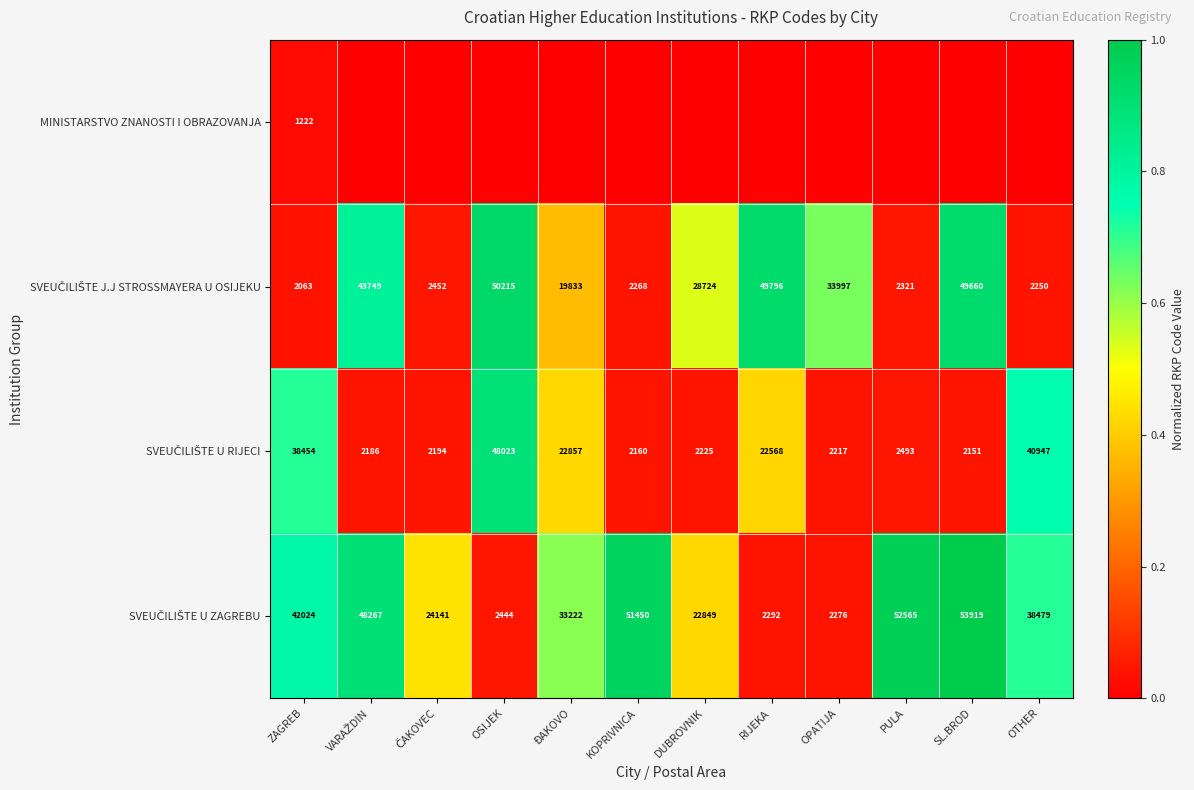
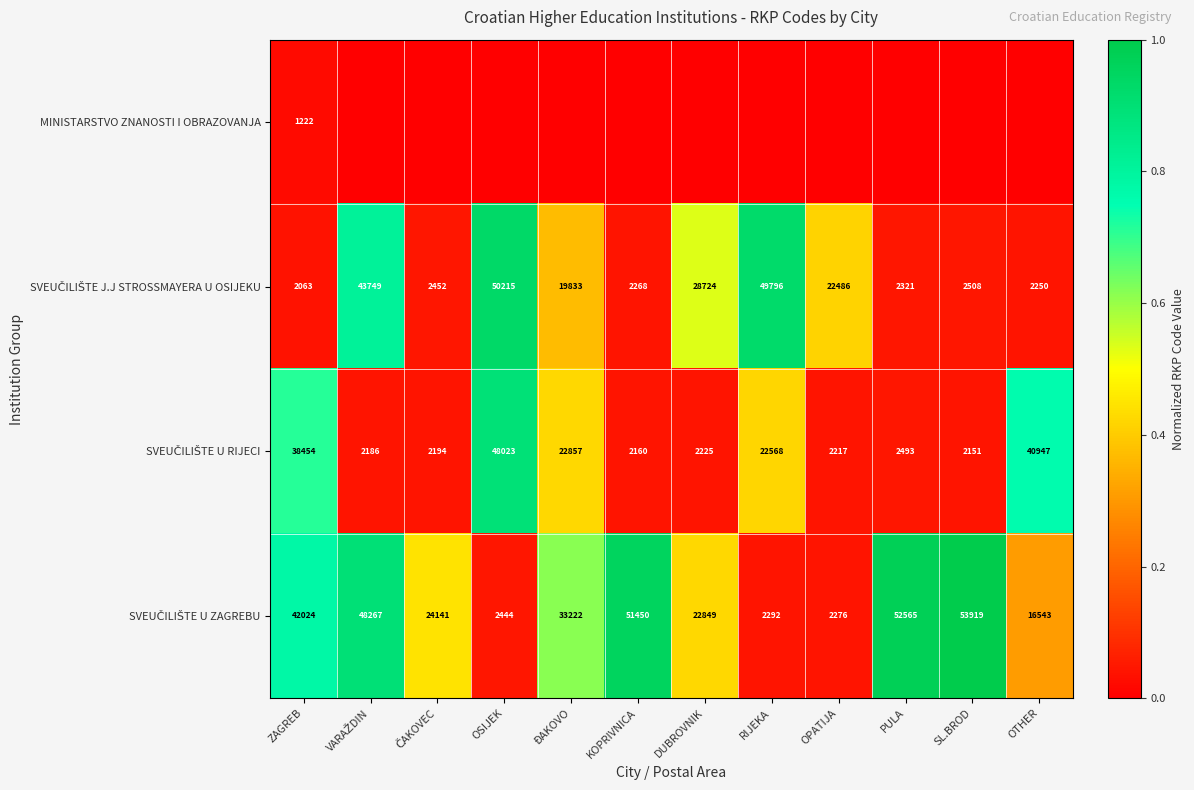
  {
    "MINISTARSTVO ZNANOSTI I OBRAZOVANJA": {
      "ZAGREB": 1222
    },
    "SVEUČILIŠTE J.J STROSSMAYERA U OSIJEKU": {
      "ZAGREB": 2063,
      "VARAŽDIN": 43749,
      "ČAKOVEC": 2452,
      "OSIJEK": 50215,
      "ĐAKOVO": 19833,
      "KOPRIVNICA": 2268,
      "DUBROVNIK": 28724,
      "RIJEKA": 49796,
-     "OPATIJA": 33997,
+     "OPATIJA": 22486,
      "PULA": 2321,
-     "SL.BROD": 49660,
+     "SL.BROD": 2508,
      "OTHER": 2250
    },
    "SVEUČILIŠTE U RIJECI": {
      "ZAGREB": 38454,
      "VARAŽDIN": 2186,
      "ČAKOVEC": 2194,
      "OSIJEK": 48023,
      "ĐAKOVO": 22857,
      "KOPRIVNICA": 2160,
      "DUBROVNIK": 2225,
      "RIJEKA": 22568,
      "OPATIJA": 2217,
      "PULA": 2493,
      "SL.BROD": 2151,
      "OTHER": 40947
    },
    "SVEUČILIŠTE U ZAGREBU": {
      "ZAGREB": 42024,
      "VARAŽDIN": 48267,
      "ČAKOVEC": 24141,
      "OSIJEK": 2444,
      "ĐAKOVO": 33222,
      "KOPRIVNICA": 51450,
      "DUBROVNIK": 22849,
      "RIJEKA": 2292,
      "OPATIJA": 2276,
      "PULA": 52565,
      "SL.BROD": 53919,
-     "OTHER": 38479
+     "OTHER": 16543
    }
  }
